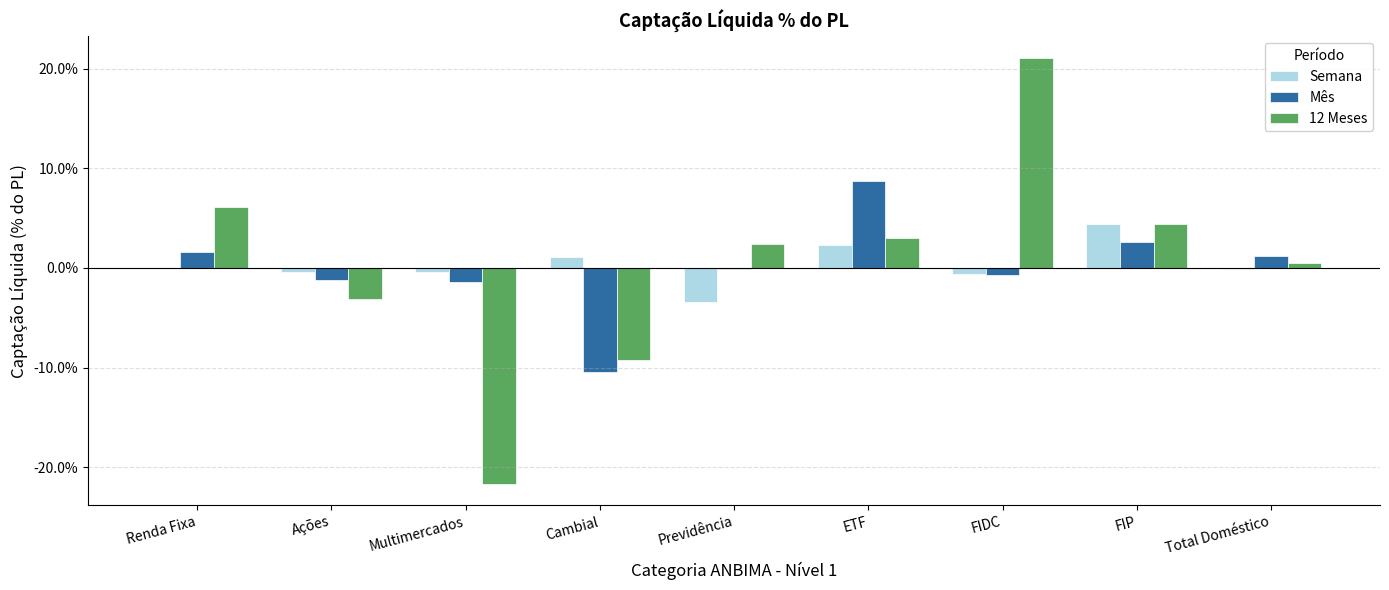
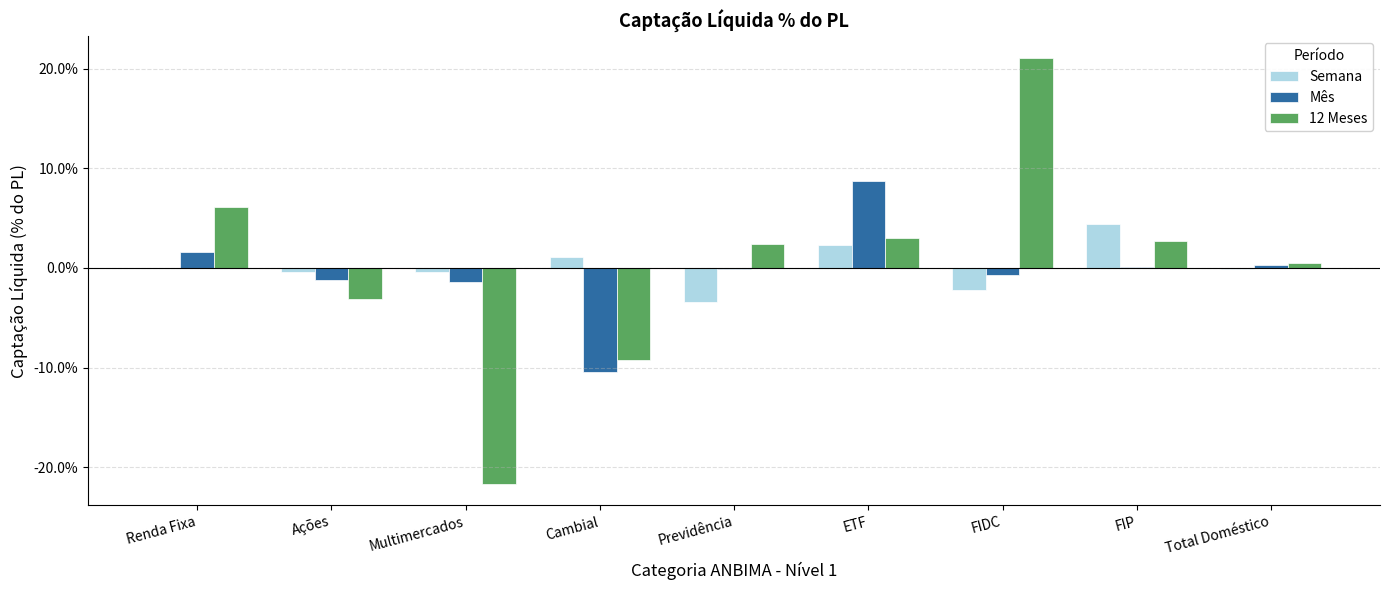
  {
    "Semana": {
      "Ações": "0%",
      "Multimercados": "0%",
      "Cambial": "1%",
      "Previdência": "-3%",
      "ETF": "2%",
-     "FIDC": "-1%",
+     "FIDC": "-2%",
      "FIP": "4%"
    },
    "Mês": {
      "Renda Fixa": "2%",
      "Ações": "-1%",
      "Multimercados": "-1%",
      "Cambial": "-10%",
      "ETF": "9%",
      "FIDC": "-1%",
-     "FIP": "3%",
-     "Total Doméstico": "1%"
+     "FIP": "0%",
+     "Total Doméstico": "0%"
    },
    "12 Meses": {
      "Renda Fixa": "6%",
      "Ações": "-3%",
      "Multimercados": "-22%",
      "Cambial": "-9%",
      "Previdência": "2%",
      "ETF": "3%",
      "FIDC": "21%",
-     "FIP": "4%",
+     "FIP": "3%",
      "Total Doméstico": "1%"
    }
  }
